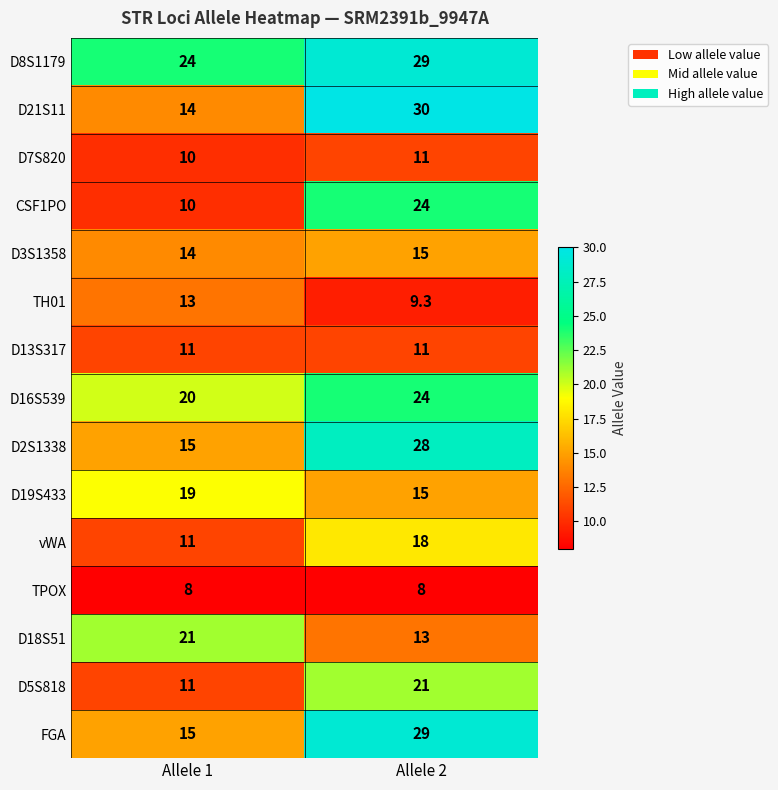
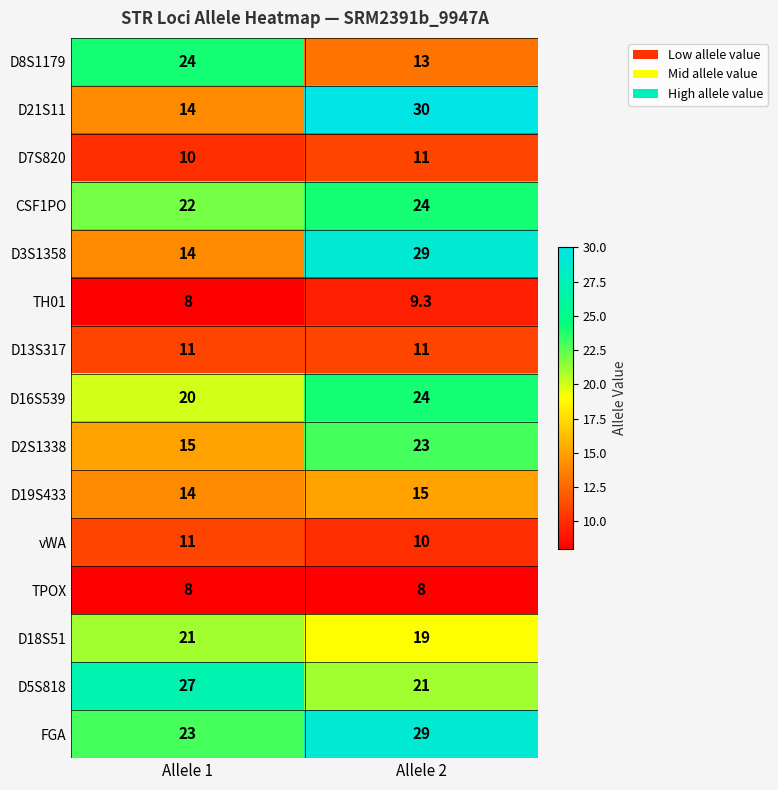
  {
    "D8S1179": {
      "Allele 1": 24,
-     "Allele 2": 29
+     "Allele 2": 13
    },
    "D21S11": {
      "Allele 1": 14,
      "Allele 2": 30
    },
    "D7S820": {
      "Allele 1": 10,
      "Allele 2": 11
    },
    "CSF1PO": {
-     "Allele 1": 10,
+     "Allele 1": 22,
      "Allele 2": 24
    },
    "D3S1358": {
      "Allele 1": 14,
-     "Allele 2": 15
+     "Allele 2": 29
    },
    "TH01": {
-     "Allele 1": 13,
+     "Allele 1": 8,
      "Allele 2": 9.3
    },
    "D13S317": {
      "Allele 1": 11,
      "Allele 2": 11
    },
    "D16S539": {
      "Allele 1": 20,
      "Allele 2": 24
    },
    "D2S1338": {
      "Allele 1": 15,
-     "Allele 2": 28
+     "Allele 2": 23
    },
    "D19S433": {
-     "Allele 1": 19,
+     "Allele 1": 14,
      "Allele 2": 15
    },
    "vWA": {
      "Allele 1": 11,
-     "Allele 2": 18
+     "Allele 2": 10
    },
    "TPOX": {
      "Allele 1": 8,
      "Allele 2": 8
    },
    "D18S51": {
      "Allele 1": 21,
-     "Allele 2": 13
+     "Allele 2": 19
    },
    "D5S818": {
-     "Allele 1": 11,
+     "Allele 1": 27,
      "Allele 2": 21
    },
    "FGA": {
-     "Allele 1": 15,
+     "Allele 1": 23,
      "Allele 2": 29
    }
  }
